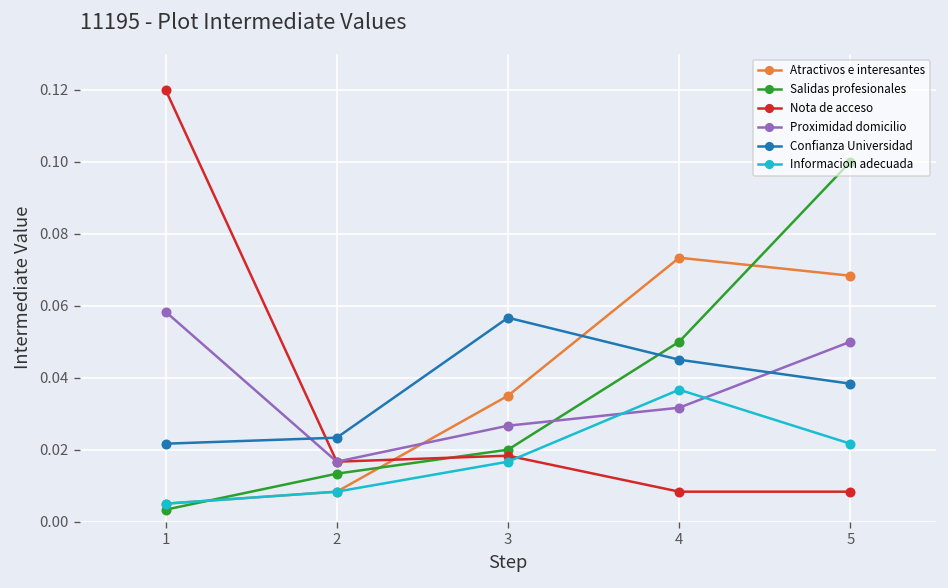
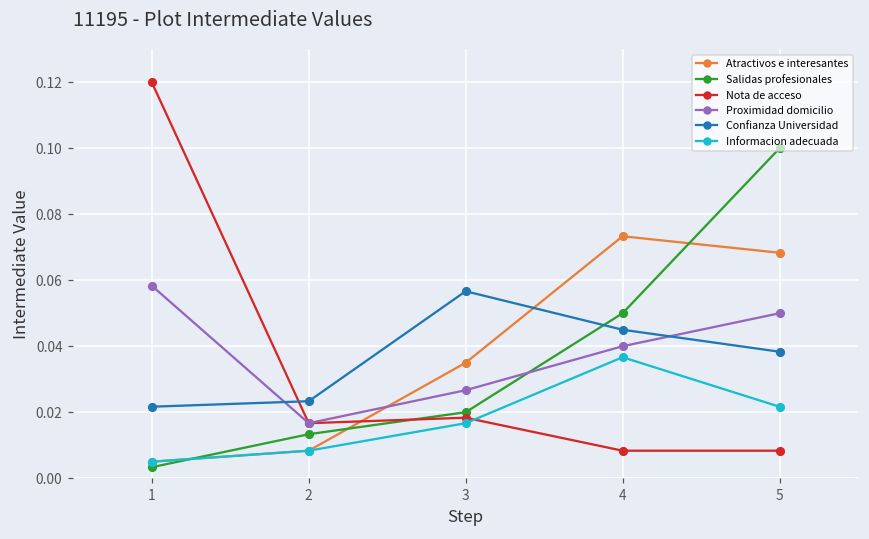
  {
    "Atractivos e interesantes": {
      "3": 0.035,
      "4": 0.073,
      "5": 0.068
    },
    "Salidas profesionales": {
      "1": 0.003,
      "2": 0.013,
      "3": 0.020,
      "4": 0.050
    },
    "Nota de acceso": {
      "1": 0.120,
      "3": 0.018,
      "4": 0.008,
      "5": 0.008
    },
    "Proximidad domicilio": {
      "1": 0.058,
      "3": 0.027,
-     "4": 0.032,
+     "4": 0.040,
      "5": 0.050
    },
    "Confianza Universidad": {
      "1": 0.022,
      "2": 0.023,
      "3": 0.057,
      "4": 0.045,
      "5": 0.038
    },
    "Informacion adecuada": {
      "3": 0.017,
      "4": 0.037,
      "5": 0.022
    }
  }
